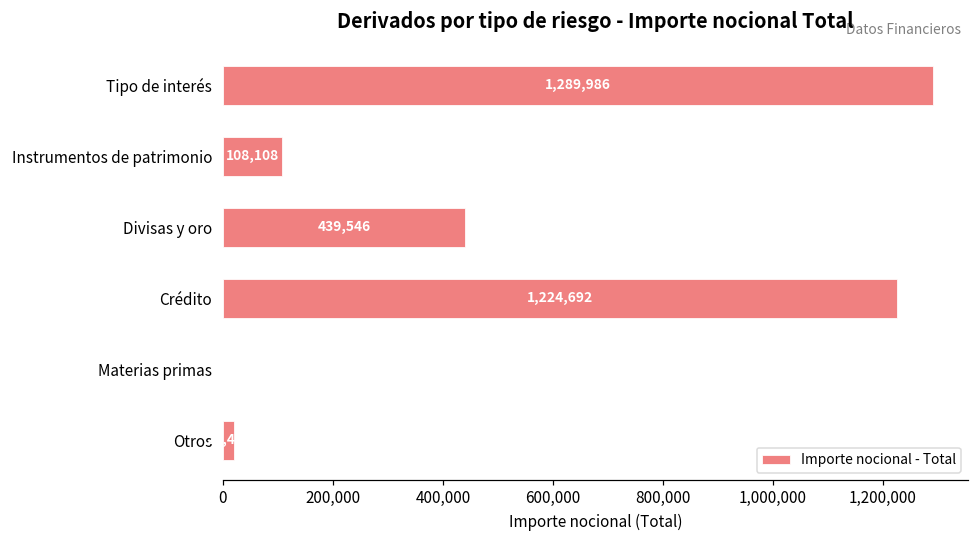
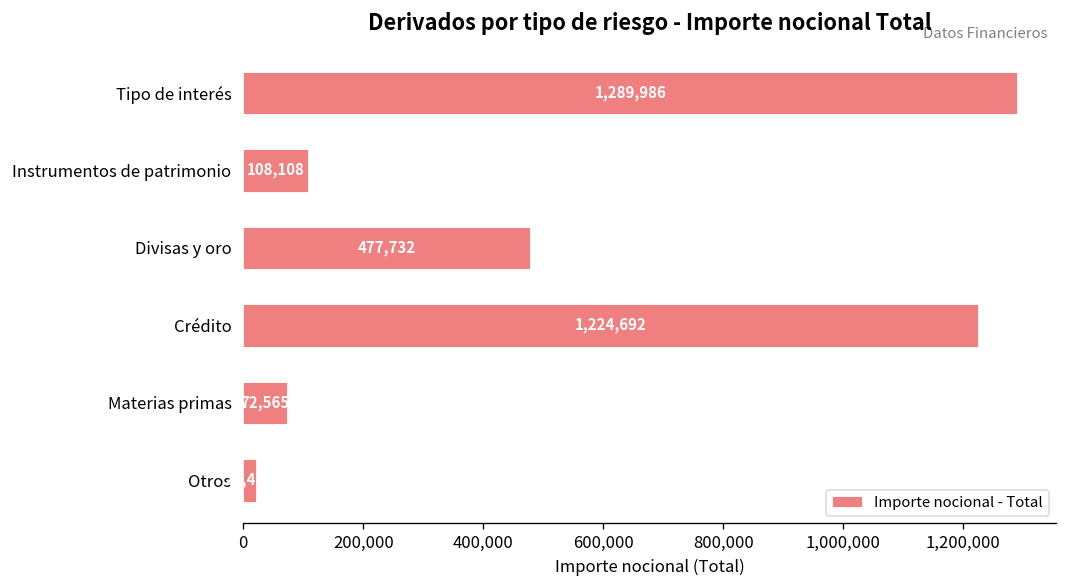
  {
    "Tipo de interés": "1,289,986",
    "Instrumentos de patrimonio": "108,108",
-   "Divisas y oro": "439,546",
+   "Divisas y oro": "477,732",
    "Crédito": "1,224,692",
-   "Materias primas": "0"
+   "Materias primas": "70,000"
  }
